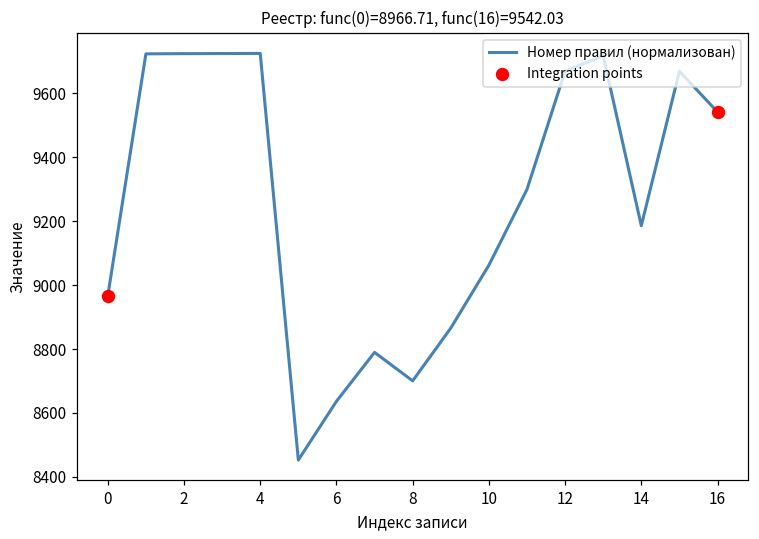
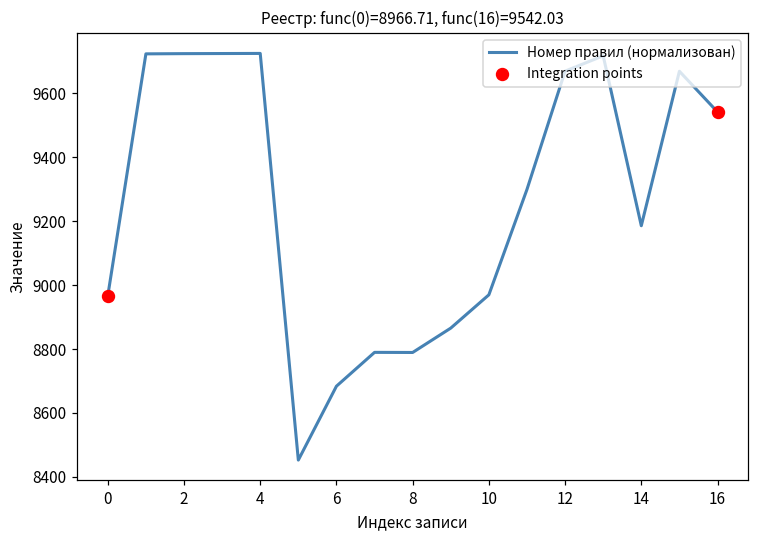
  {
    "Номер правил (нормализован)": {
      "2": 9720,
      "4": 9730,
-     "6": 8640,
-     "8": 8700,
-     "10": 9060,
+     "6": 8680,
+     "8": 8790,
+     "10": 8970,
      "14": 9190
    }
  }
